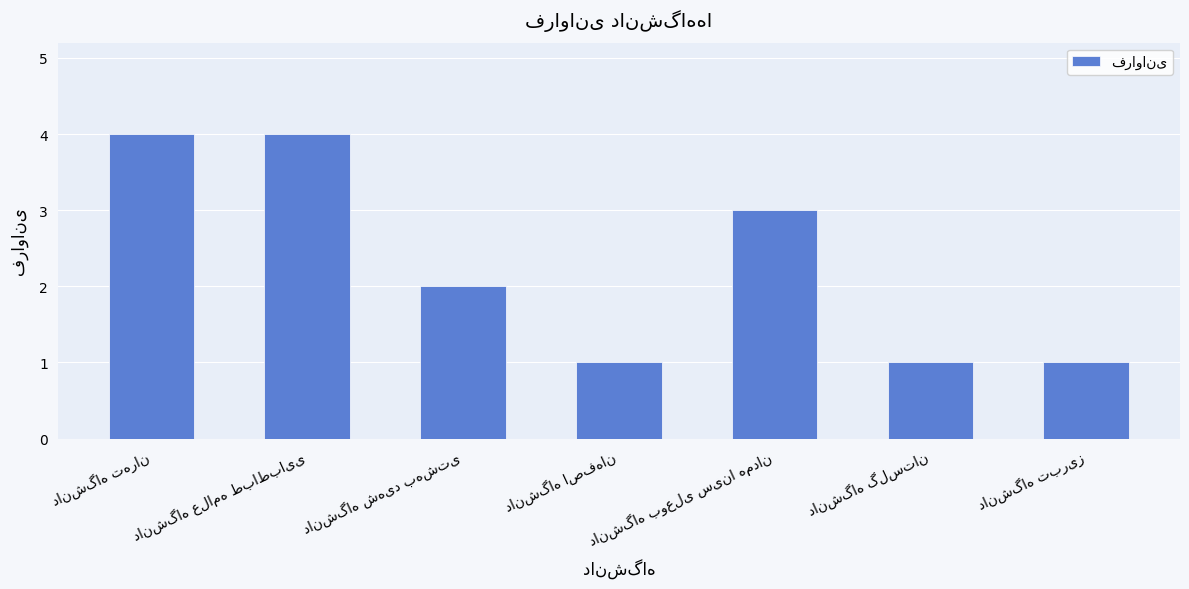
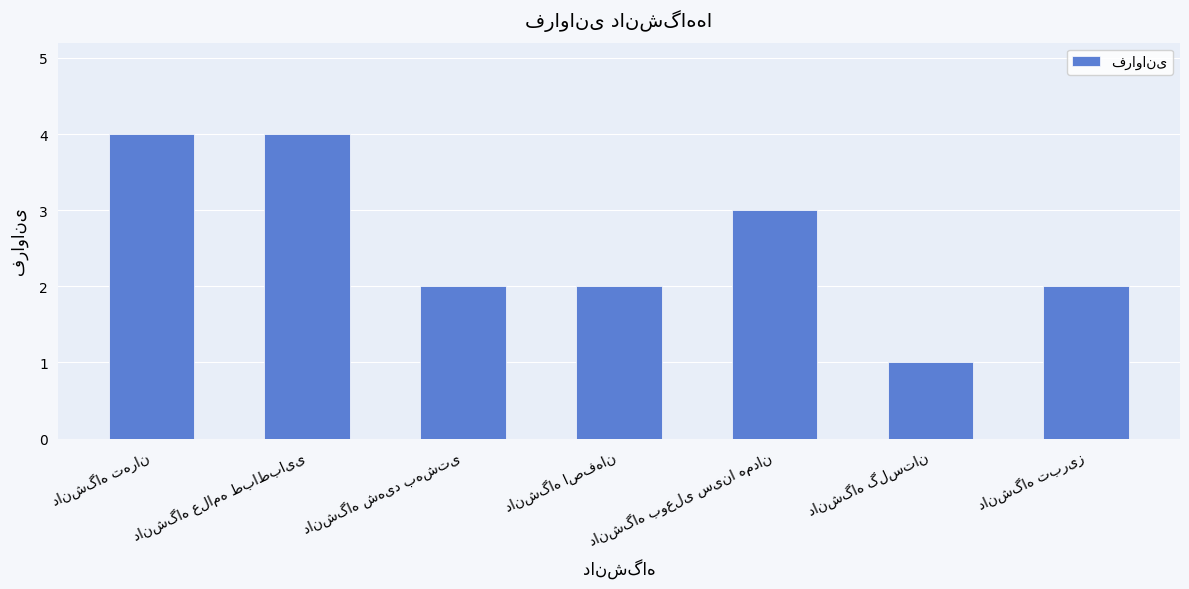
  {
    "دانشگاه تهران": 4,
    "دانشگاه علامه طباطبایی": 4,
    "دانشگاه شهید بهشتی": 2,
-   "دانشگاه اصفهان": 1,
+   "دانشگاه اصفهان": 2,
    "دانشگاه بوعلی سینا همدان": 3,
    "دانشگاه گلستان": 1,
-   "دانشگاه تبریز": 1
+   "دانشگاه تبریز": 2
  }
